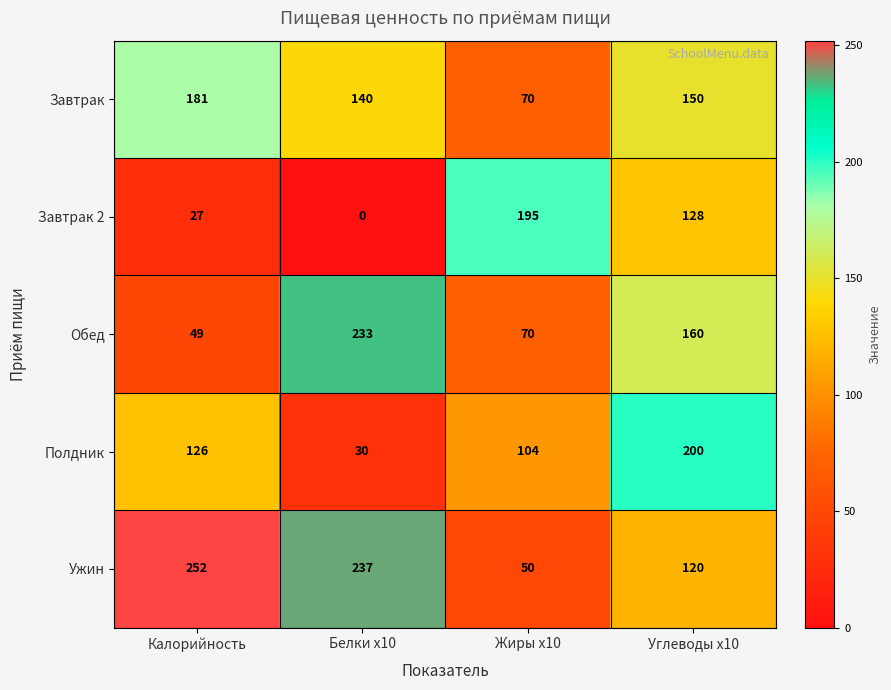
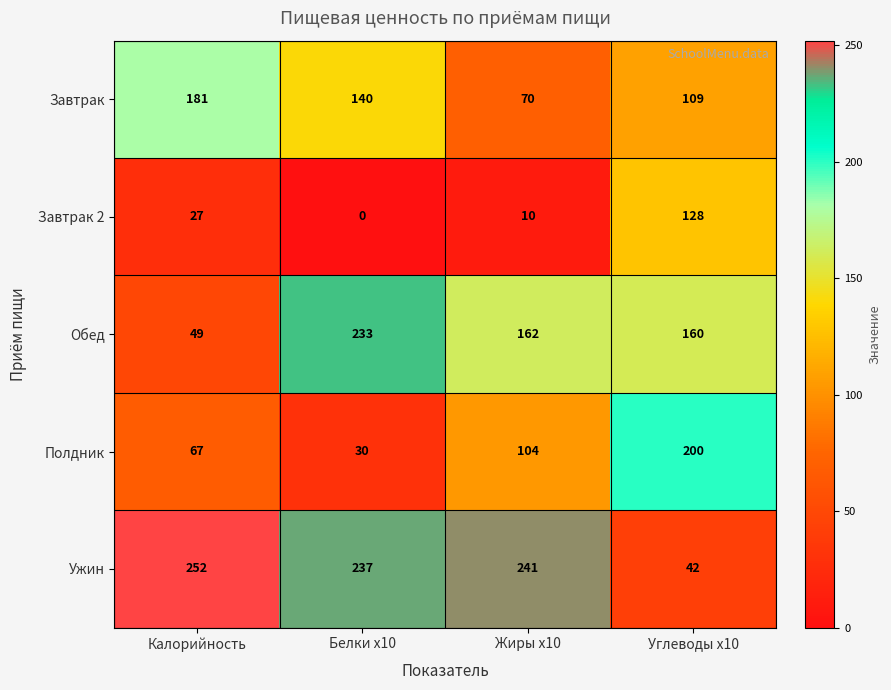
  {
    "Завтрак": {
      "Калорийность": 181,
      "Белки x10": 140,
      "Жиры x10": 70,
-     "Углеводы x10": 150
+     "Углеводы x10": 109
    },
    "Завтрак 2": {
      "Калорийность": 27,
      "Белки x10": 0,
-     "Жиры x10": 195,
+     "Жиры x10": 10,
      "Углеводы x10": 128
    },
    "Обед": {
      "Калорийность": 49,
      "Белки x10": 233,
-     "Жиры x10": 70,
+     "Жиры x10": 162,
      "Углеводы x10": 160
    },
    "Полдник": {
-     "Калорийность": 126,
+     "Калорийность": 67,
      "Белки x10": 30,
      "Жиры x10": 104,
      "Углеводы x10": 200
    },
    "Ужин": {
      "Калорийность": 252,
      "Белки x10": 237,
-     "Жиры x10": 50,
-     "Углеводы x10": 120
+     "Жиры x10": 241,
+     "Углеводы x10": 42
    }
  }
